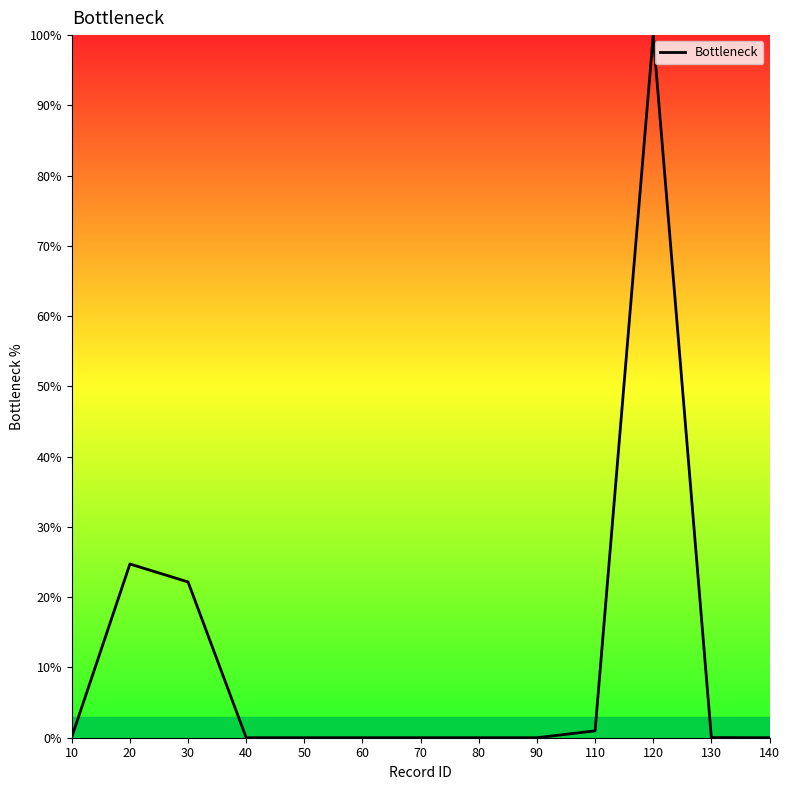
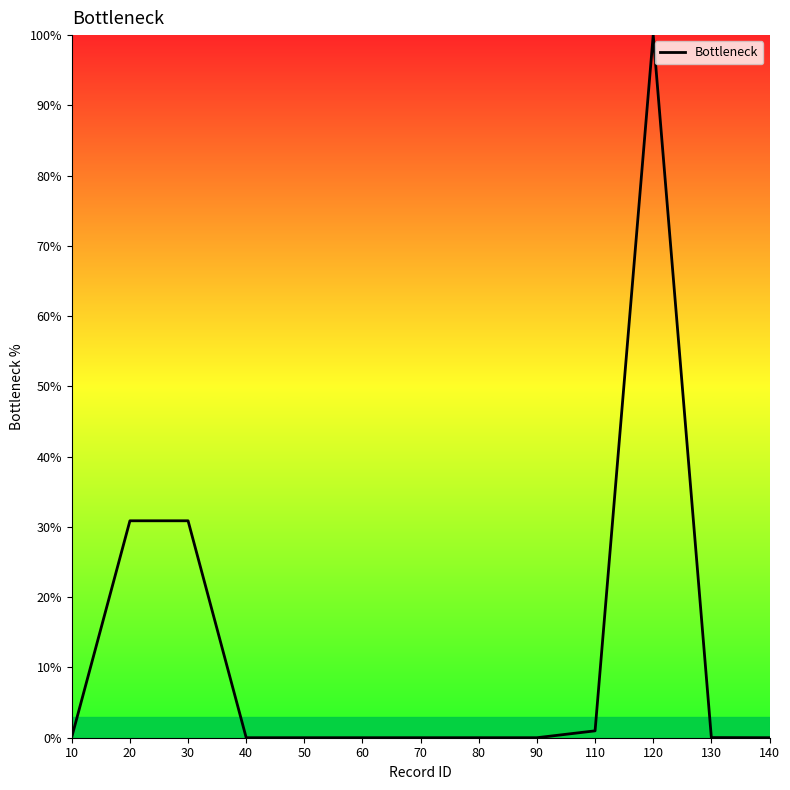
  {
-   "20": "25%",
-   "30": "22%",
+   "20": "31%",
+   "30": "31%",
    "120": "100%"
  }
